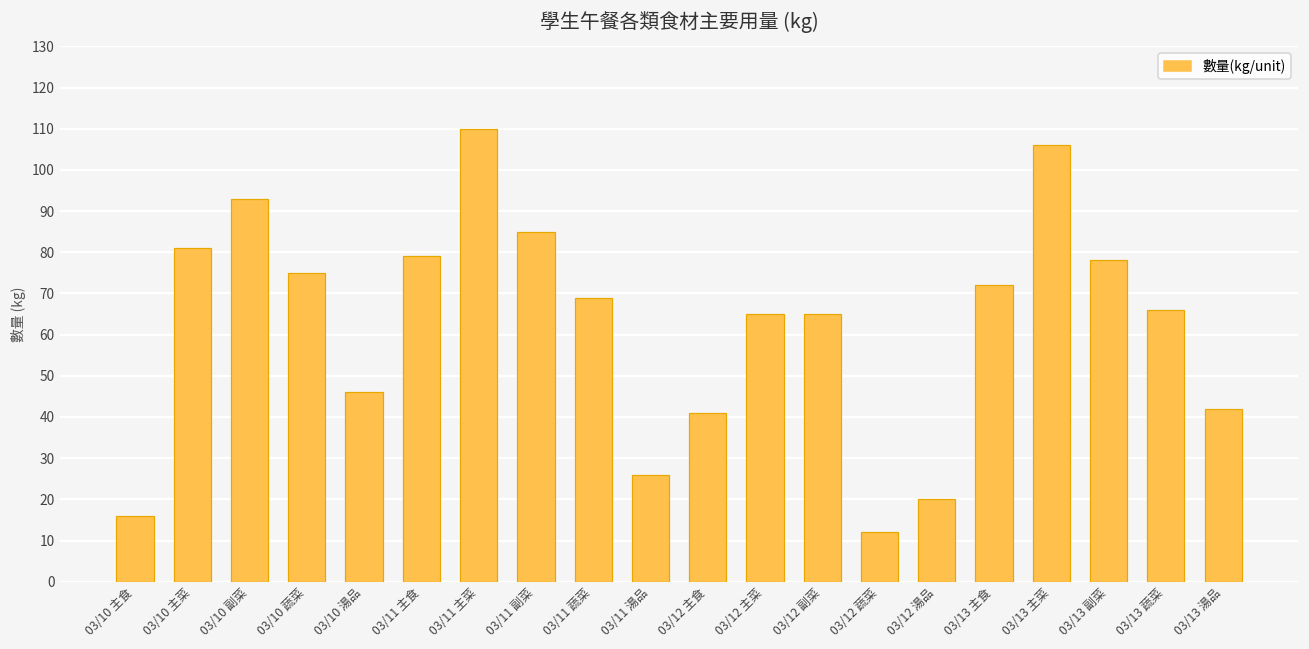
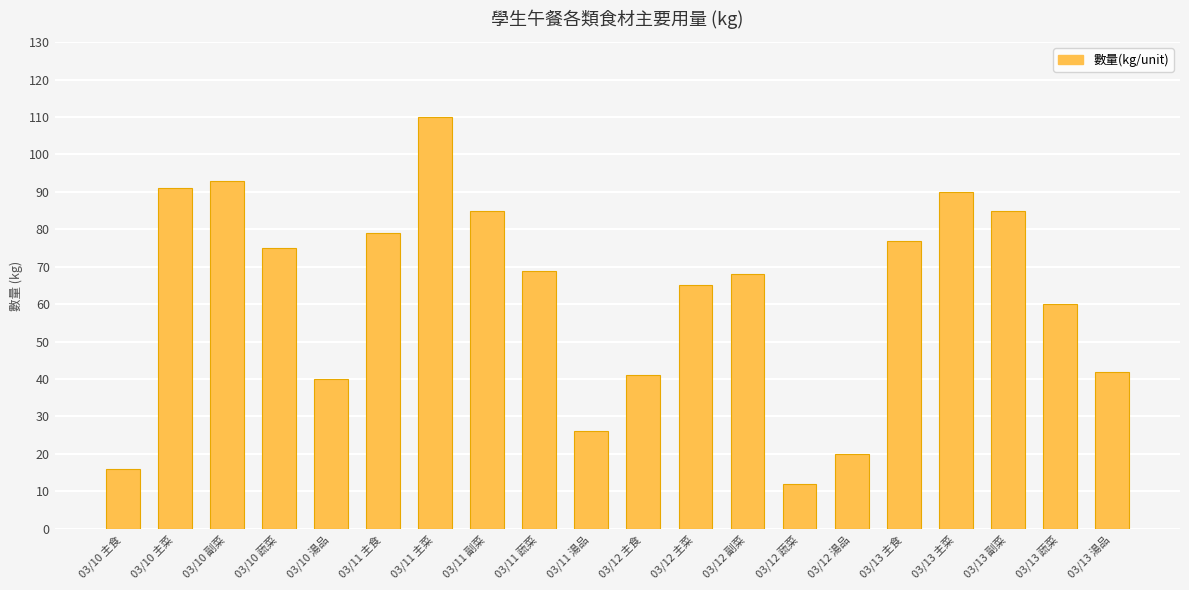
  {
    "03/10 主食": 16,
-   "03/10 主菜": 81,
+   "03/10 主菜": 91,
    "03/10 副菜": 93,
    "03/10 蔬菜": 75,
-   "03/10 湯品": 46,
+   "03/10 湯品": 40,
    "03/11 主食": 79,
    "03/11 主菜": 110,
    "03/11 副菜": 85,
    "03/11 蔬菜": 69,
    "03/11 湯品": 26,
    "03/12 主食": 41,
    "03/12 主菜": 65,
-   "03/12 副菜": 65,
+   "03/12 副菜": 68,
    "03/12 蔬菜": 12,
    "03/12 湯品": 20,
-   "03/13 主食": 72,
-   "03/13 主菜": 106,
-   "03/13 副菜": 78,
-   "03/13 蔬菜": 66,
+   "03/13 主食": 77,
+   "03/13 主菜": 90,
+   "03/13 副菜": 85,
+   "03/13 蔬菜": 60,
    "03/13 湯品": 42
  }
